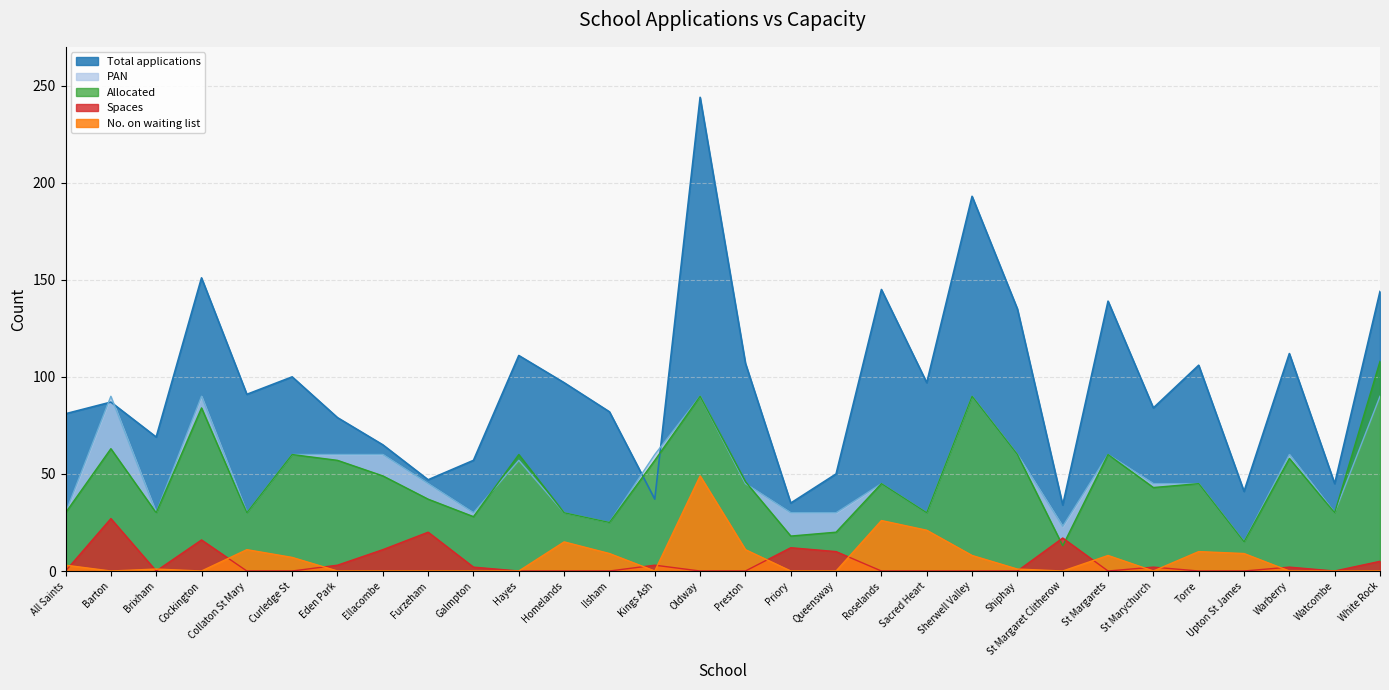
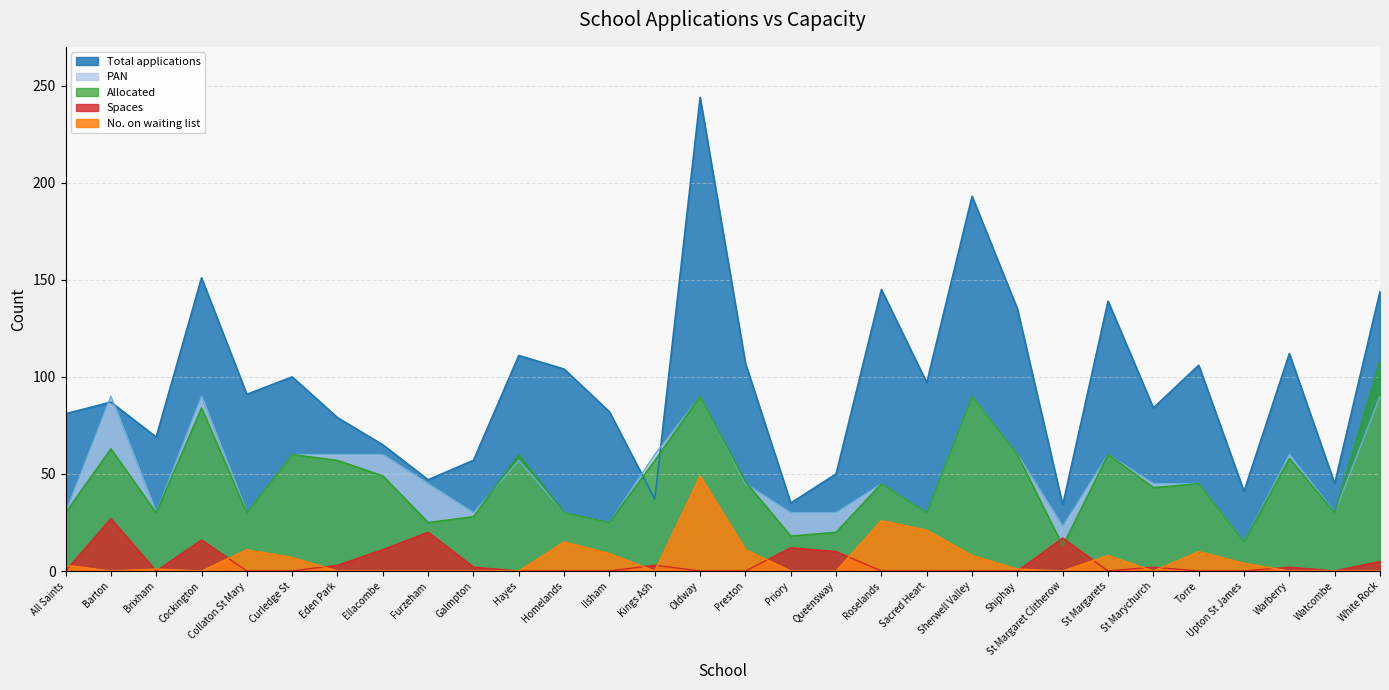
  {
    "Total applications": {
      "All Saints": 81,
      "Barton": 87,
      "Brixham": 69,
      "Cockington": 151,
      "Collaton St Mary": 91,
      "Curledge St": 100,
      "Eden Park": 79,
      "Ellacombe": 65,
      "Furzeham": 47,
      "Galmpton": 57,
      "Hayes": 111,
-     "Homelands": 97,
+     "Homelands": 104,
      "Ilsham": 82,
      "Kings Ash": 37,
      "Oldway": 244,
      "Preston": 107,
      "Priory": 35,
      "Queensway": 50,
      "Roselands": 145,
      "Sacred Heart": 97,
      "Sherwell Valley": 193,
      "Shiphay": 135,
      "St Margaret Clitherow": 34,
      "St Margarets": 139,
      "St Marychurch": 84,
      "Torre": 106,
      "Upton St James": 41,
      "Warberry": 112,
      "Watcombe": 45,
      "White Rock": 144
    },
    "PAN": {
      "Barton": 90,
      "Cockington": 90,
      "Eden Park": 60,
      "Ellacombe": 60,
      "Furzeham": 45,
      "Galmpton": 30,
      "Hayes": 57,
      "Kings Ash": 60,
      "Priory": 30,
      "Queensway": 30,
      "St Margaret Clitherow": 23,
      "St Marychurch": 45,
      "Warberry": 60,
      "White Rock": 90
    },
    "Allocated": {
      "Barton": 63,
      "Cockington": 84,
      "Eden Park": 57,
      "Ellacombe": 49,
-     "Furzeham": 37,
+     "Furzeham": 25,
      "Galmpton": 28,
      "Hayes": 60,
      "Kings Ash": 57,
      "Priory": 18,
      "Queensway": 20,
      "St Margaret Clitherow": 13,
      "St Marychurch": 43,
      "Warberry": 58,
      "White Rock": 108
    },
    "Spaces": {
      "All Saints": 0,
      "Barton": 27,
      "Cockington": 16,
      "Collaton St Mary": 0,
      "Curledge St": 0,
      "Eden Park": 3,
      "Ellacombe": 11,
      "Furzeham": 20,
      "Galmpton": 2,
      "Homelands": 0,
      "Ilsham": 0,
      "Kings Ash": 3,
      "Oldway": 0,
      "Preston": 0,
      "Priory": 12,
      "Queensway": 10,
      "Roselands": 0,
      "Sacred Heart": 0,
      "Sherwell Valley": 0,
      "St Margaret Clitherow": 17,
      "St Margarets": 0,
      "St Marychurch": 2,
      "Torre": 0,
      "Upton St James": 0,
      "Warberry": 2,
      "White Rock": 5
    },
    "No. on waiting list": {
      "All Saints": 3,
      "Barton": 0,
      "Cockington": 0,
      "Collaton St Mary": 11,
      "Curledge St": 7,
      "Eden Park": 0,
      "Ellacombe": 0,
      "Furzeham": 0,
      "Galmpton": 0,
      "Homelands": 15,
      "Ilsham": 9,
      "Kings Ash": 0,
      "Oldway": 49,
      "Preston": 11,
      "Priory": 0,
      "Queensway": 0,
      "Roselands": 26,
      "Sacred Heart": 21,
      "Sherwell Valley": 8,
      "St Margaret Clitherow": 0,
      "St Margarets": 8,
      "St Marychurch": 0,
      "Torre": 10,
-     "Upton St James": 9,
+     "Upton St James": 4,
      "Warberry": 0,
      "White Rock": 0
    }
  }
